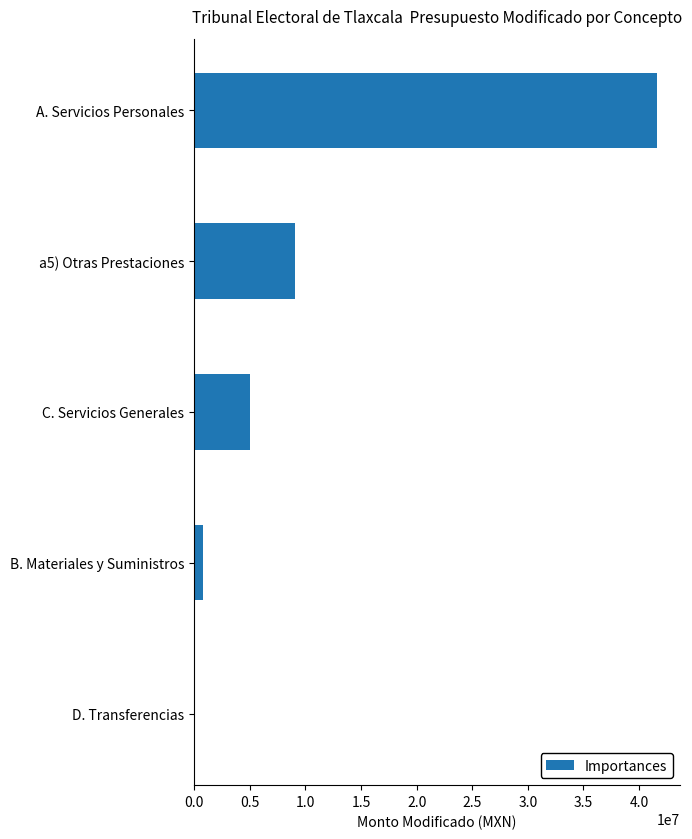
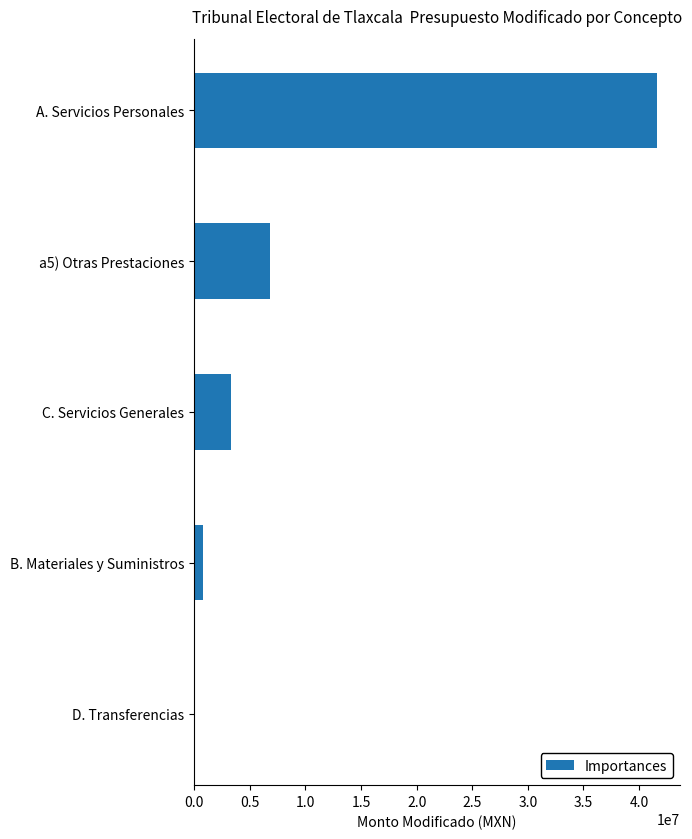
  {
    "A. Servicios Personales": 41600000,
-   "a5) Otras Prestaciones": 9100000,
-   "C. Servicios Generales": 5000000,
+   "a5) Otras Prestaciones": 6800000,
+   "C. Servicios Generales": 3300000,
    "B. Materiales y Suministros": 800000,
    "D. Transferencias": 0
  }
